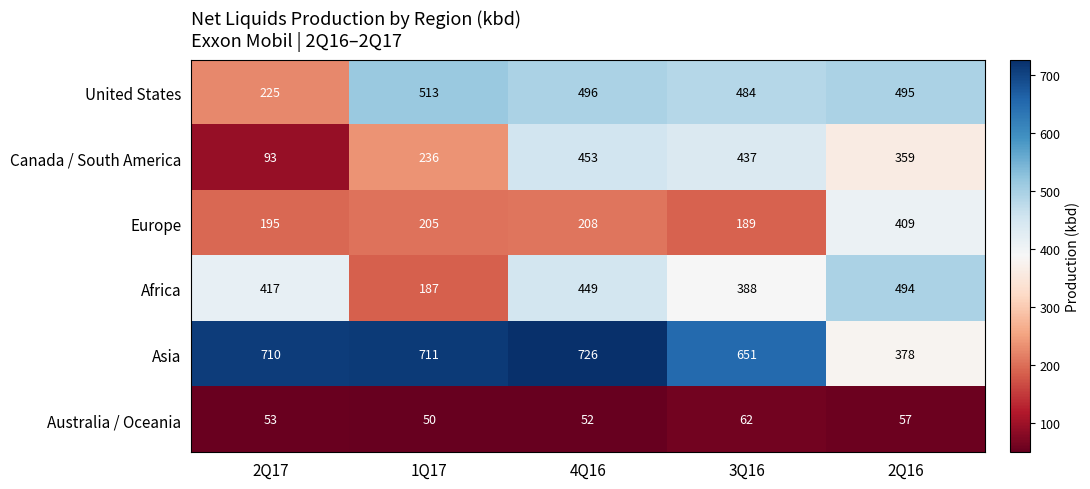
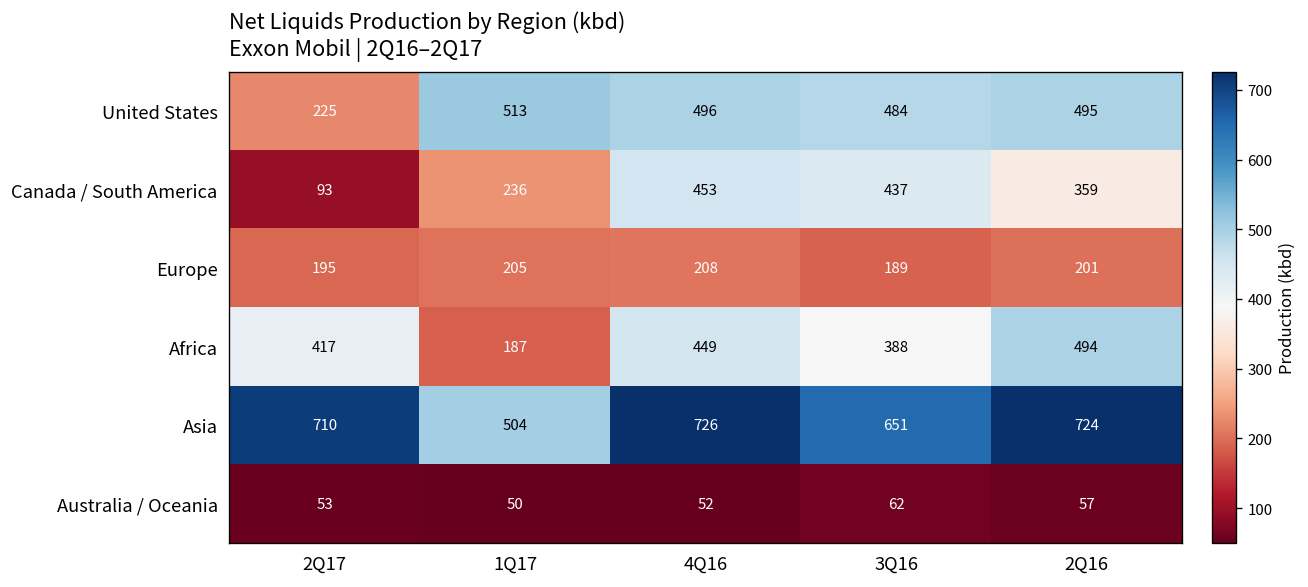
  {
    "United States": {
      "2Q17": 225,
      "1Q17": 513,
      "4Q16": 496,
      "3Q16": 484,
      "2Q16": 495
    },
    "Canada / South America": {
      "2Q17": 93,
      "1Q17": 236,
      "4Q16": 453,
      "3Q16": 437,
      "2Q16": 359
    },
    "Europe": {
      "2Q17": 195,
      "1Q17": 205,
      "4Q16": 208,
      "3Q16": 189,
-     "2Q16": 409
+     "2Q16": 201
    },
    "Africa": {
      "2Q17": 417,
      "1Q17": 187,
      "4Q16": 449,
      "3Q16": 388,
      "2Q16": 494
    },
    "Asia": {
      "2Q17": 710,
-     "1Q17": 711,
+     "1Q17": 504,
      "4Q16": 726,
      "3Q16": 651,
-     "2Q16": 378
+     "2Q16": 724
    },
    "Australia / Oceania": {
      "2Q17": 53,
      "1Q17": 50,
      "4Q16": 52,
      "3Q16": 62,
      "2Q16": 57
    }
  }
